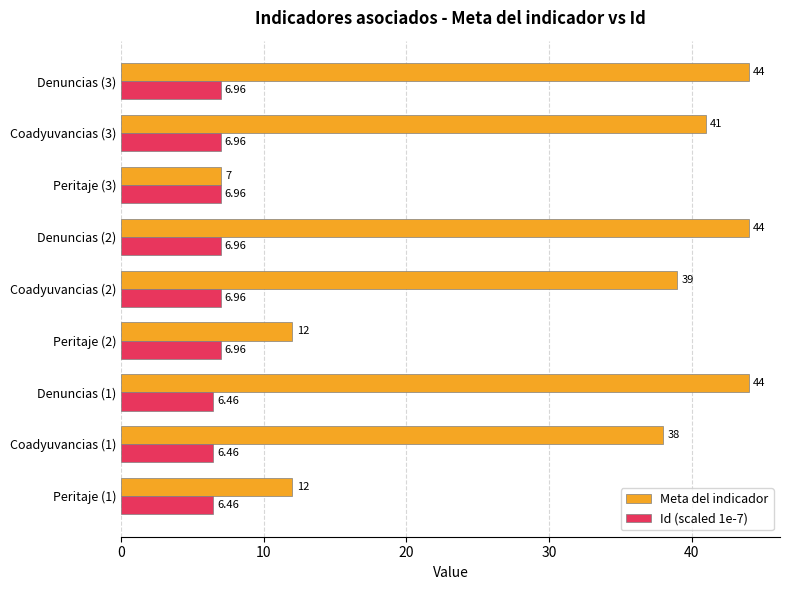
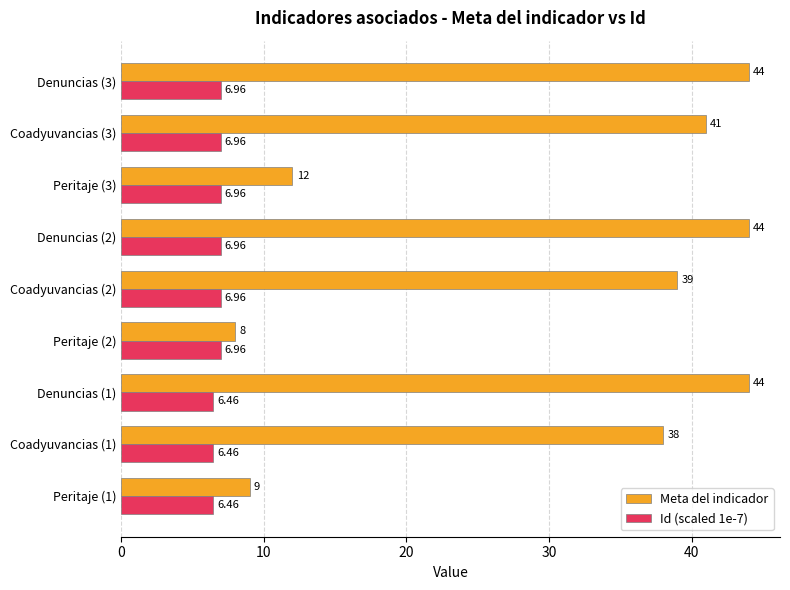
  {
    "Meta del indicador": {
      "Denuncias (3)": 44,
      "Coadyuvancias (3)": 41,
-     "Peritaje (3)": 7,
+     "Peritaje (3)": 12,
      "Denuncias (2)": 44,
      "Coadyuvancias (2)": 39,
-     "Peritaje (2)": 12,
+     "Peritaje (2)": 8,
      "Denuncias (1)": 44,
      "Coadyuvancias (1)": 38,
-     "Peritaje (1)": 12
+     "Peritaje (1)": 9
    },
    "Id (scaled 1e-7)": {
      "Denuncias (3)": 6.96,
      "Coadyuvancias (3)": 6.96,
      "Peritaje (3)": 6.96,
      "Denuncias (2)": 6.96,
      "Coadyuvancias (2)": 6.96,
      "Peritaje (2)": 6.96,
      "Denuncias (1)": 6.46,
      "Coadyuvancias (1)": 6.46,
      "Peritaje (1)": 6.46
    }
  }
